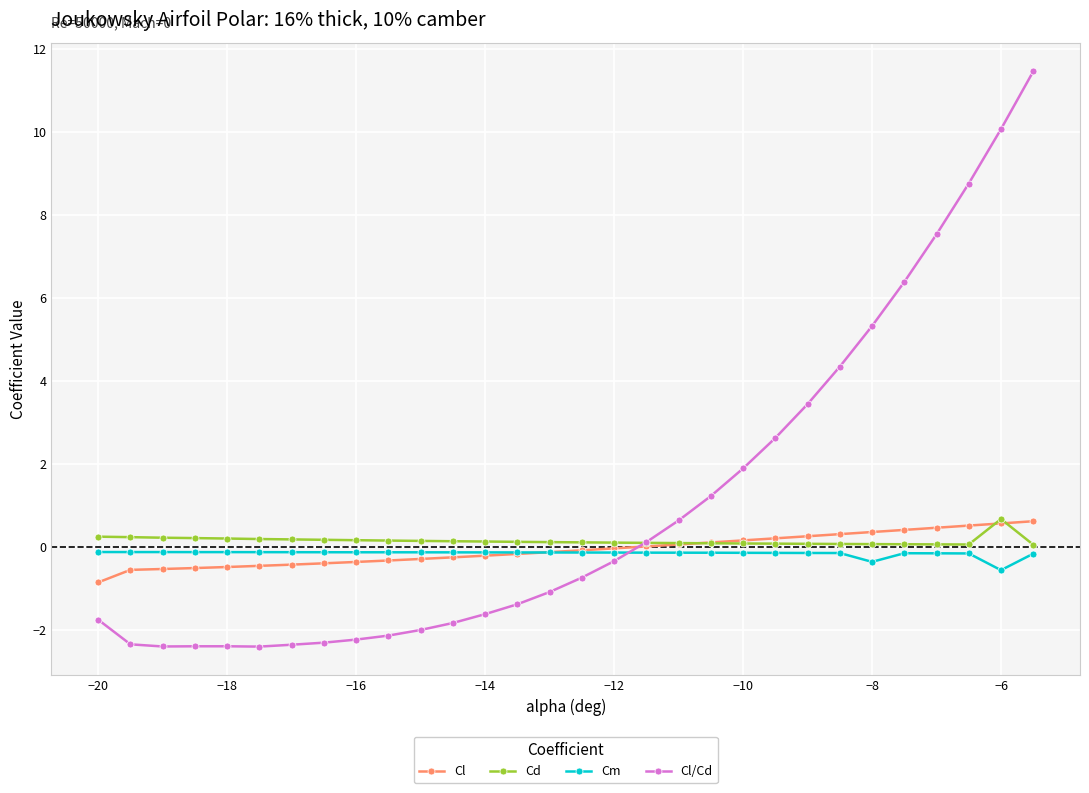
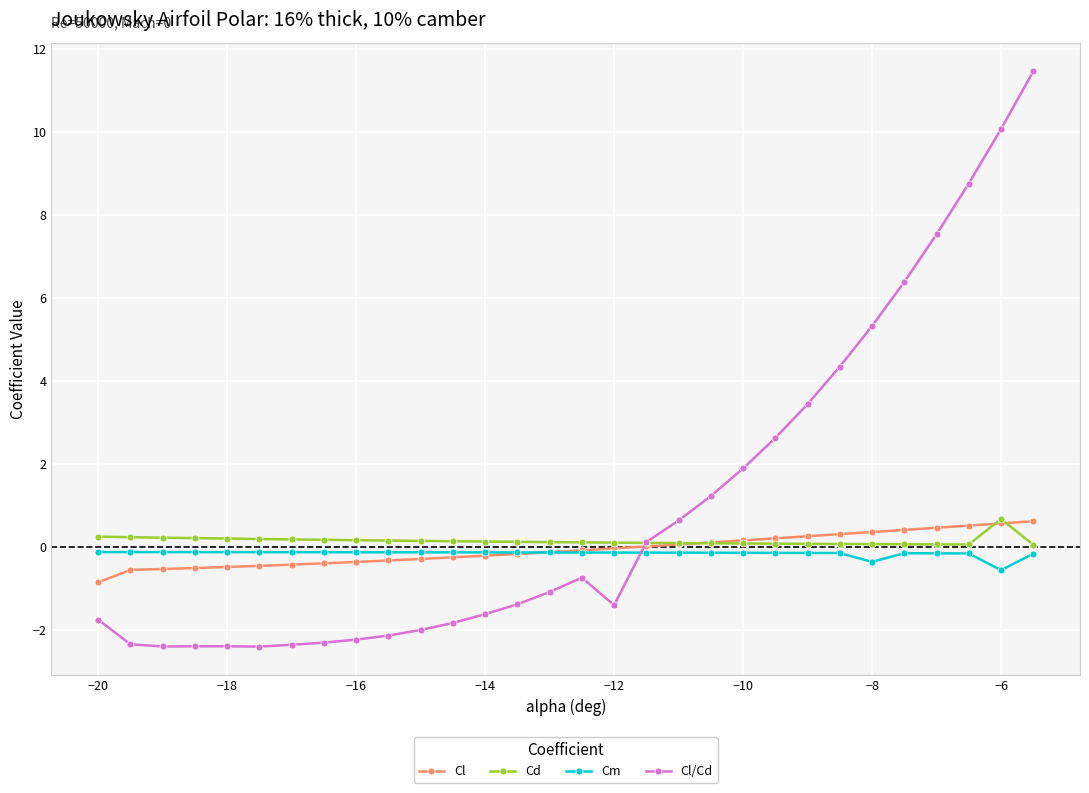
  {
    "Cl": {
      "−20": -0.9,
      "−18": -0.5,
      "−16": -0.4,
      "−14": -0.2,
      "−12": 0.0,
      "−10": 0.2,
      "−8": 0.4,
      "−6": 0.6
    },
    "Cd": {
      "−20": 0.2,
      "−18": 0.2,
      "−16": 0.2,
      "−14": 0.1,
      "−12": 0.1,
      "−10": 0.1,
      "−8": 0.1,
      "−6": 0.7
    },
    "Cm": {
      "−20": -0.1,
      "−18": -0.1,
      "−16": -0.1,
      "−14": -0.1,
      "−12": -0.1,
      "−10": -0.1,
      "−8": -0.4,
      "−6": -0.6
    },
    "Cl/Cd": {
      "−20": -1.8,
      "−18": -2.4,
      "−16": -2.2,
      "−14": -1.6,
-     "−12": -0.3,
+     "−12": -1.4,
      "−10": 1.9,
      "−8": 5.3,
      "−6": 10.1
    }
  }
